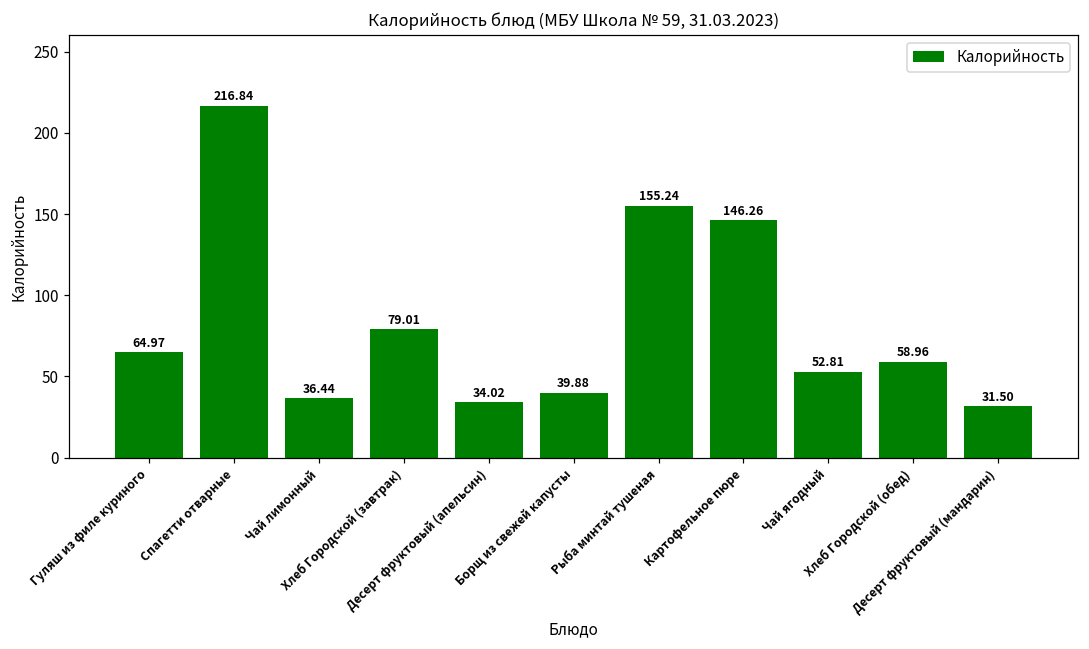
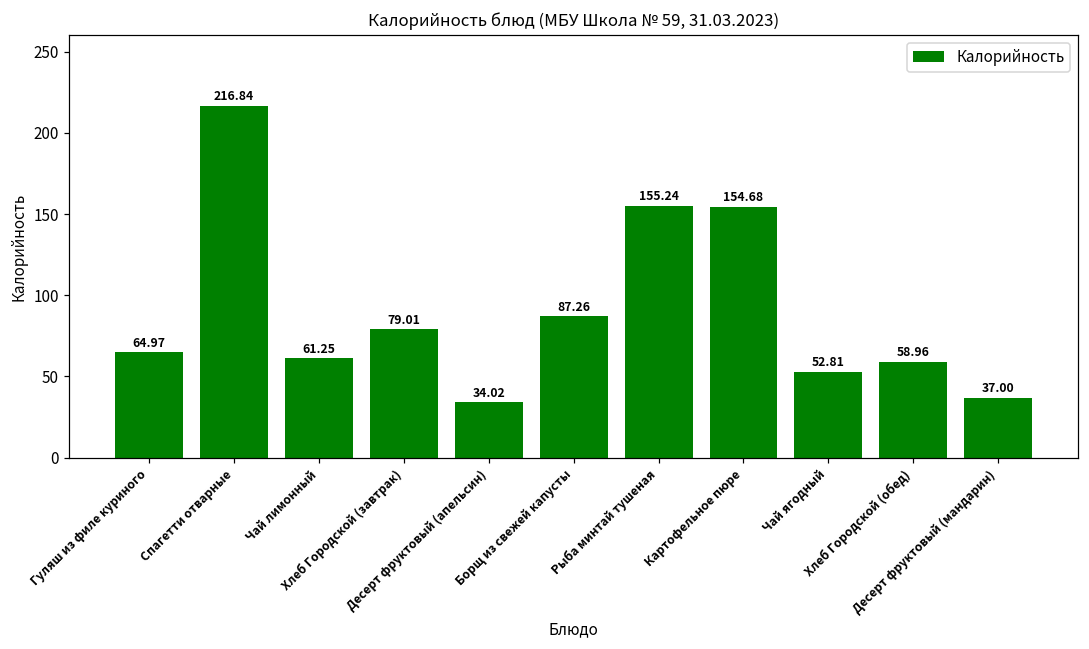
  {
    "Гуляш из филе куриного": 64.97,
    "Спагетти отварные": 216.84,
-   "Чай лимонный": 36.44,
+   "Чай лимонный": 61.25,
    "Хлеб Городской (завтрак)": 79.01,
    "Десерт фруктовый (апельсин)": 34.02,
-   "Борщ из свежей капусты": 39.88,
+   "Борщ из свежей капусты": 87.26,
    "Рыба минтай тушеная": 155.24,
-   "Картофельное пюре": 146.26,
+   "Картофельное пюре": 154.68,
    "Чай ягодный": 52.81,
    "Хлеб Городской (обед)": 58.96,
-   "Десерт фруктовый (мандарин)": 31.50
+   "Десерт фруктовый (мандарин)": 37.00
  }
